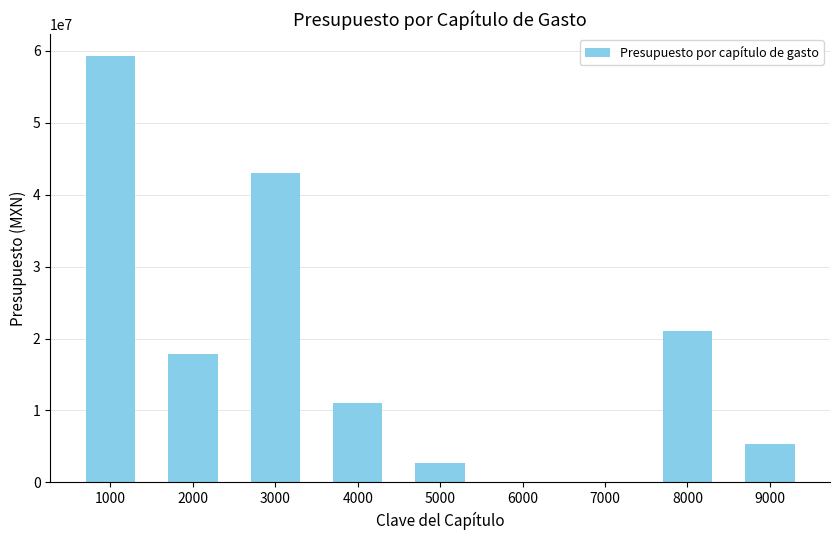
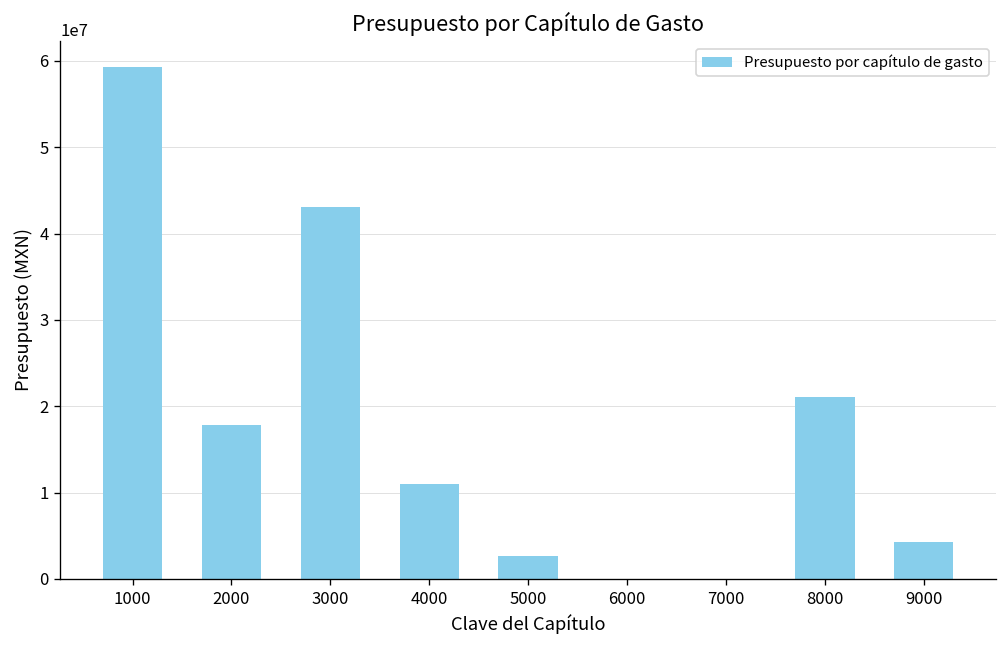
  {
    "1000": 59000000,
    "2000": 18000000,
    "3000": 43000000,
    "4000": 11000000,
    "5000": 3000000,
    "6000": 0,
    "7000": 0,
    "8000": 21000000,
-   "9000": 5000000
+   "9000": 4000000
  }
